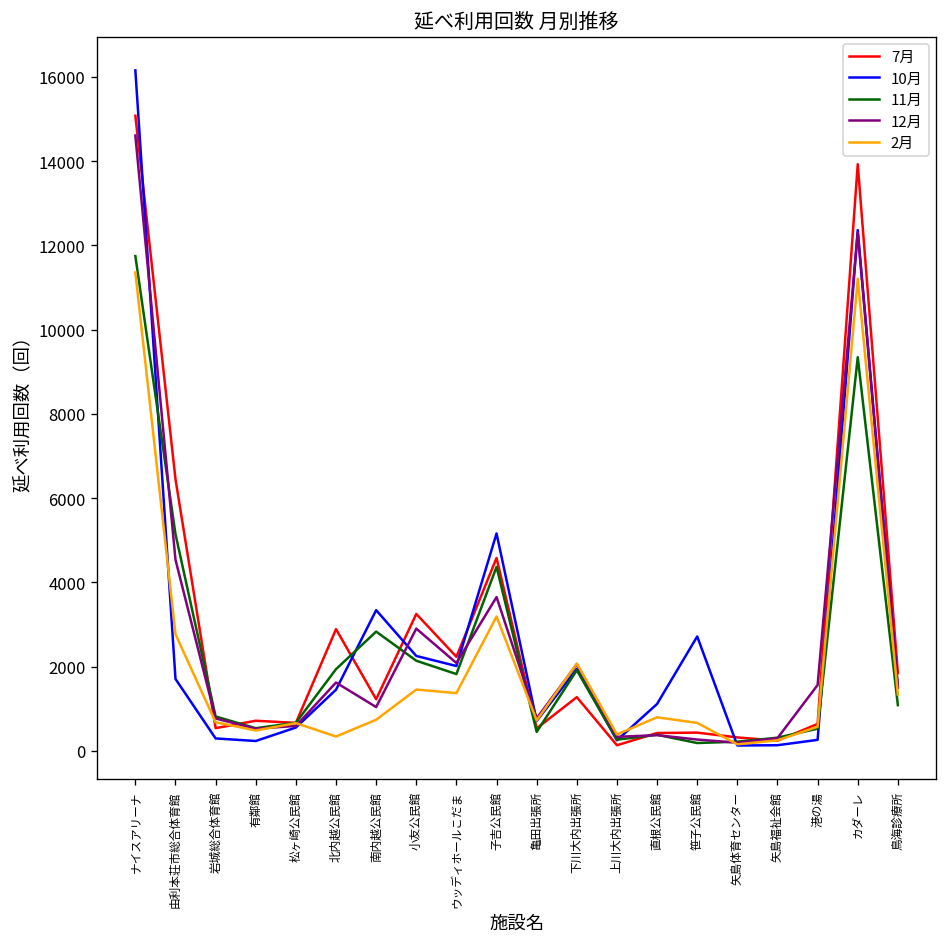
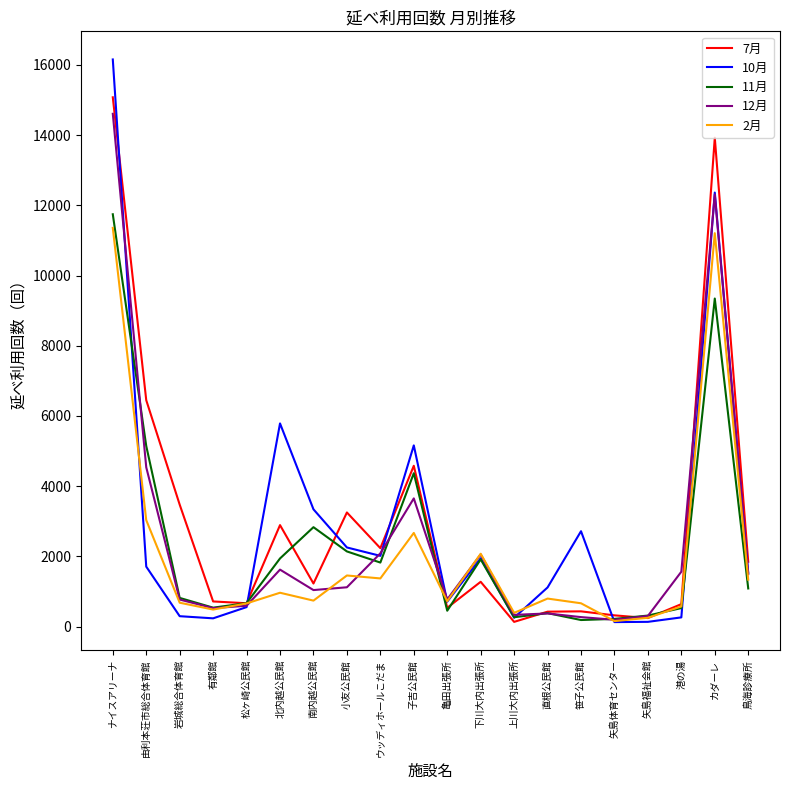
  {
    "7月": {
      "ナイスアリーナ": 15100,
      "由利本荘市総合体育館": 6400,
-     "岩城総合体育館": 500,
+     "岩城総合体育館": 3500,
      "有鄰館": 700,
      "北内越公民館": 2900,
      "南内越公民館": 1200,
      "小友公民館": 3200,
      "ウッディホールこだま": 2200,
      "子吉公民館": 4600,
      "亀田出張所": 500,
      "下川大内出張所": 1300,
      "上川大内出張所": 100,
      "笹子公民館": 400,
      "矢島体育センター": 300,
      "カダーレ": 13900,
      "鳥海診療所": 1800
    },
    "10月": {
      "ナイスアリーナ": 16200,
      "由利本荘市総合体育館": 1700,
      "岩城総合体育館": 300,
      "有鄰館": 200,
-     "北内越公民館": 1500,
+     "北内越公民館": 5800,
      "南内越公民館": 3300,
      "小友公民館": 2300,
      "ウッディホールこだま": 2000,
      "子吉公民館": 5200,
      "直根公民館": 1100,
      "笹子公民館": 2700,
      "矢島福祉会館": 100,
      "港の湯": 300
    },
    "11月": {
      "ナイスアリーナ": 11700,
      "由利本荘市総合体育館": 5100,
      "北内越公民館": 1900,
      "南内越公民館": 2800,
      "小友公民館": 2100,
      "ウッディホールこだま": 1800,
      "子吉公民館": 4400,
      "亀田出張所": 500,
      "笹子公民館": 200,
      "カダーレ": 9300,
      "鳥海診療所": 1100
    },
    "12月": {
      "ナイスアリーナ": 14600,
      "由利本荘市総合体育館": 4500,
      "北内越公民館": 1600,
      "南内越公民館": 1000,
-     "小友公民館": 2900,
+     "小友公民館": 1100,
      "ウッディホールこだま": 2100,
      "子吉公民館": 3700,
      "笹子公民館": 300,
      "港の湯": 1600
    },
    "2月": {
      "ナイスアリーナ": 11400,
-     "由利本荘市総合体育館": 2800,
+     "由利本荘市総合体育館": 3000,
      "岩城総合体育館": 700,
-     "北内越公民館": 300,
+     "北内越公民館": 1000,
      "南内越公民館": 700,
      "小友公民館": 1500,
      "ウッディホールこだま": 1400,
-     "子吉公民館": 3200,
+     "子吉公民館": 2700,
      "直根公民館": 800,
      "笹子公民館": 700,
      "カダーレ": 11200,
      "鳥海診療所": 1300
    }
  }
